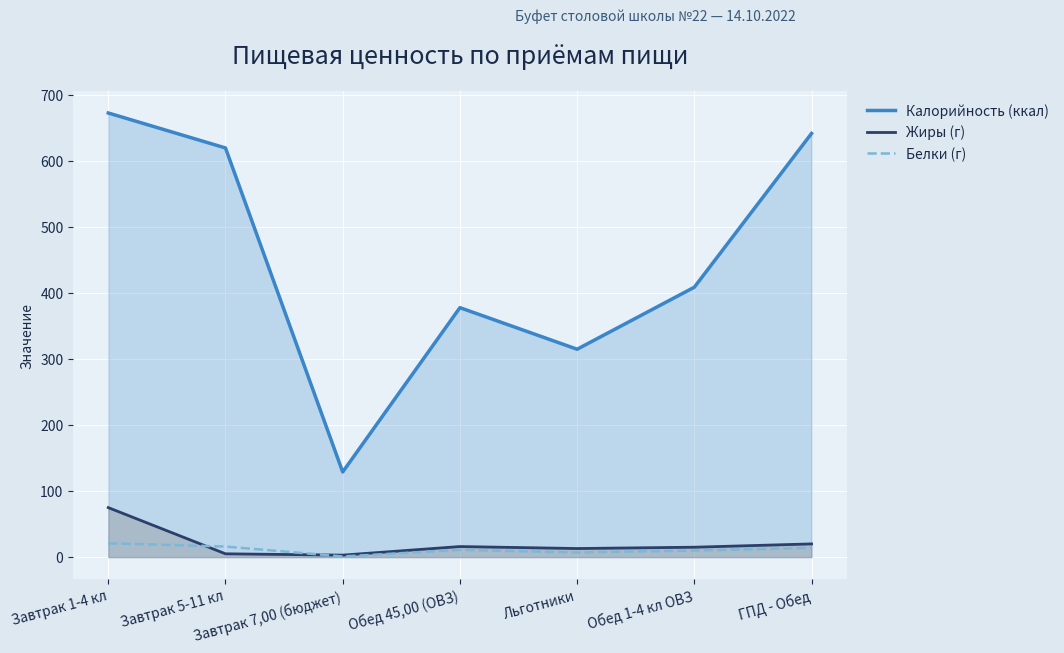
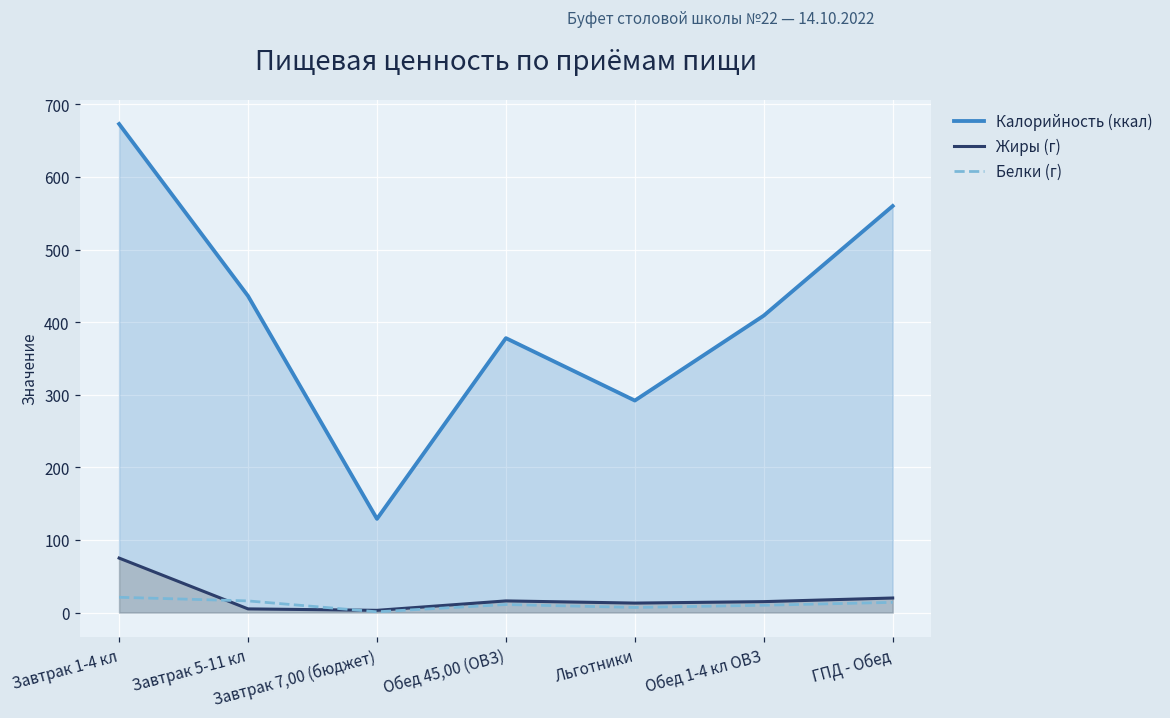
  {
    "Калорийность (ккал)": {
      "Завтрак 1-4 кл": 670,
-     "Завтрак 5-11 кл": 620,
+     "Завтрак 5-11 кл": 440,
      "Завтрак 7,00 (бюджет)": 130,
      "Обед 45,00 (ОВЗ)": 380,
-     "Льготники": 320,
+     "Льготники": 290,
      "Обед 1-4 кл ОВЗ": 410,
-     "ГПД - Обед": 640
+     "ГПД - Обед": 560
    },
    "Жиры (г)": {
      "Завтрак 1-4 кл": 80,
      "Завтрак 5-11 кл": 10,
      "Обед 45,00 (ОВЗ)": 20,
      "Льготники": 10,
      "Обед 1-4 кл ОВЗ": 20,
      "ГПД - Обед": 20
    },
    "Белки (г)": {
      "Завтрак 1-4 кл": 20,
      "Завтрак 5-11 кл": 20,
      "Обед 45,00 (ОВЗ)": 10,
      "Льготники": 10,
      "Обед 1-4 кл ОВЗ": 10,
      "ГПД - Обед": 10
    }
  }
